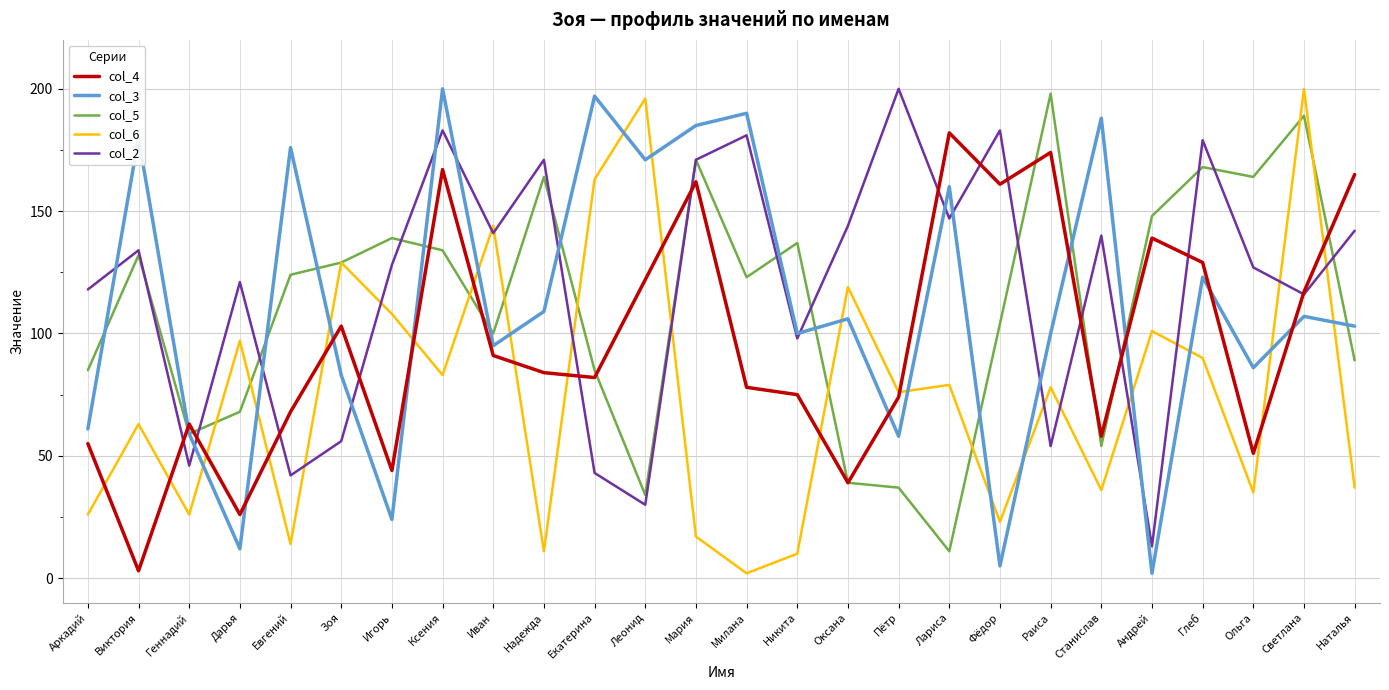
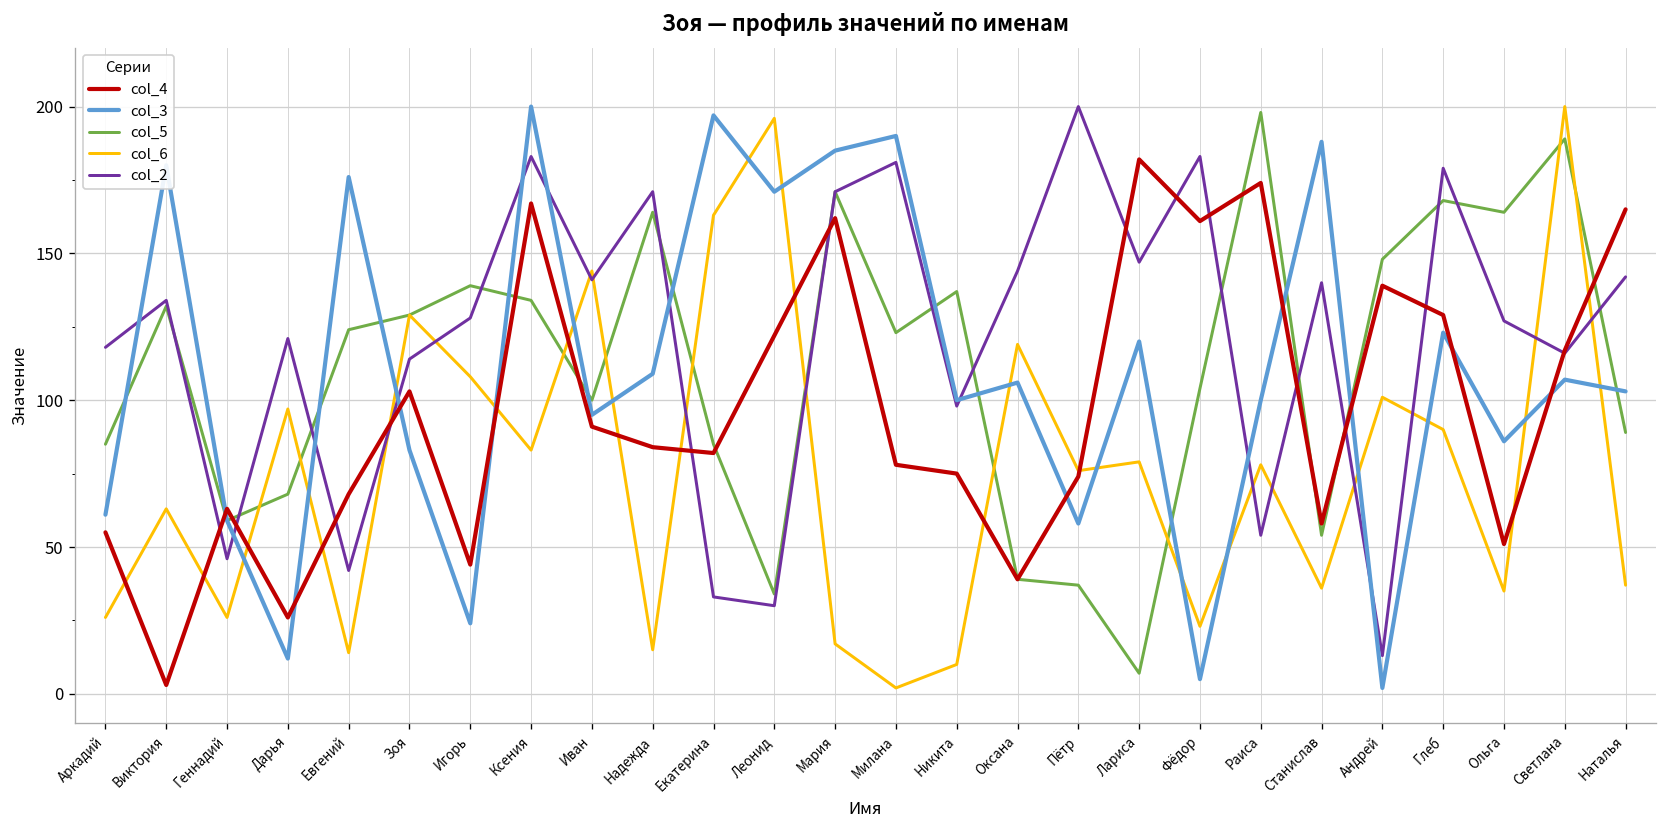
  {
    "col_4": {
      "Аркадий": 55,
      "Виктория": 3,
      "Геннадий": 63,
      "Дарья": 26,
      "Евгений": 68,
      "Зоя": 103,
      "Игорь": 44,
      "Ксения": 167,
      "Иван": 91,
      "Надежда": 84,
      "Екатерина": 82,
      "Леонид": 122,
      "Мария": 162,
      "Милана": 78,
      "Никита": 75,
      "Пётр": 74,
      "Лариса": 182,
      "Фёдор": 161,
      "Раиса": 174,
      "Станислав": 58,
      "Андрей": 139,
      "Глеб": 129,
      "Ольга": 51,
      "Наталья": 165
    },
    "col_3": {
      "Аркадий": 61,
      "Дарья": 12,
      "Евгений": 176,
      "Зоя": 83,
      "Игорь": 24,
      "Ксения": 200,
      "Иван": 95,
      "Надежда": 109,
      "Екатерина": 197,
      "Леонид": 171,
      "Мария": 185,
      "Милана": 190,
      "Никита": 100,
      "Оксана": 106,
      "Пётр": 58,
-     "Лариса": 160,
+     "Лариса": 120,
      "Фёдор": 5,
      "Раиса": 100,
      "Станислав": 188,
      "Андрей": 2,
      "Глеб": 123,
      "Ольга": 86,
      "Светлана": 107,
      "Наталья": 103
    },
    "col_5": {
      "Аркадий": 85,
      "Виктория": 132,
      "Дарья": 68,
      "Евгений": 124,
      "Игорь": 139,
      "Ксения": 134,
      "Иван": 100,
      "Надежда": 164,
      "Екатерина": 85,
      "Леонид": 34,
      "Милана": 123,
      "Никита": 137,
      "Пётр": 37,
-     "Лариса": 11,
+     "Лариса": 7,
      "Фёдор": 104,
      "Раиса": 198,
      "Станислав": 54,
      "Андрей": 148,
      "Глеб": 168,
      "Ольга": 164,
      "Светлана": 189,
      "Наталья": 89
    },
    "col_6": {
      "Аркадий": 26,
      "Виктория": 63,
      "Геннадий": 26,
      "Дарья": 97,
      "Евгений": 14,
      "Игорь": 108,
      "Ксения": 83,
      "Иван": 144,
-     "Надежда": 11,
+     "Надежда": 15,
      "Екатерина": 163,
      "Леонид": 196,
      "Мария": 17,
      "Милана": 2,
      "Никита": 10,
      "Оксана": 119,
      "Пётр": 76,
      "Лариса": 79,
      "Фёдор": 23,
      "Раиса": 78,
      "Станислав": 36,
      "Андрей": 101,
      "Глеб": 90,
      "Ольга": 35,
      "Светлана": 200,
      "Наталья": 37
    },
    "col_2": {
      "Аркадий": 118,
      "Виктория": 134,
      "Геннадий": 46,
      "Дарья": 121,
      "Евгений": 42,
-     "Зоя": 56,
+     "Зоя": 114,
      "Игорь": 128,
      "Ксения": 183,
      "Иван": 141,
      "Надежда": 171,
-     "Екатерина": 43,
+     "Екатерина": 33,
      "Леонид": 30,
      "Милана": 181,
      "Никита": 98,
      "Оксана": 144,
      "Пётр": 200,
      "Лариса": 147,
      "Фёдор": 183,
      "Раиса": 54,
      "Станислав": 140,
      "Андрей": 13,
      "Глеб": 179,
      "Ольга": 127,
      "Наталья": 142
    }
  }
